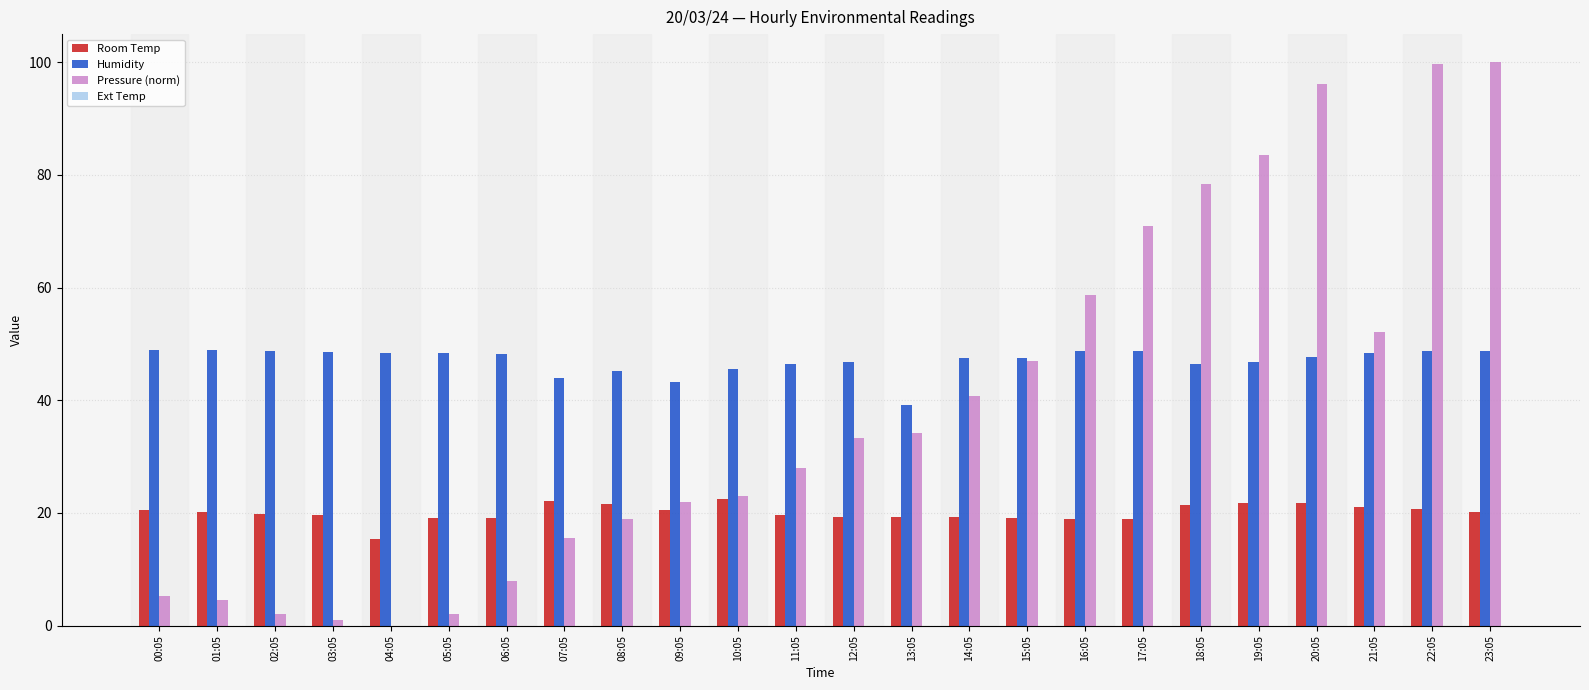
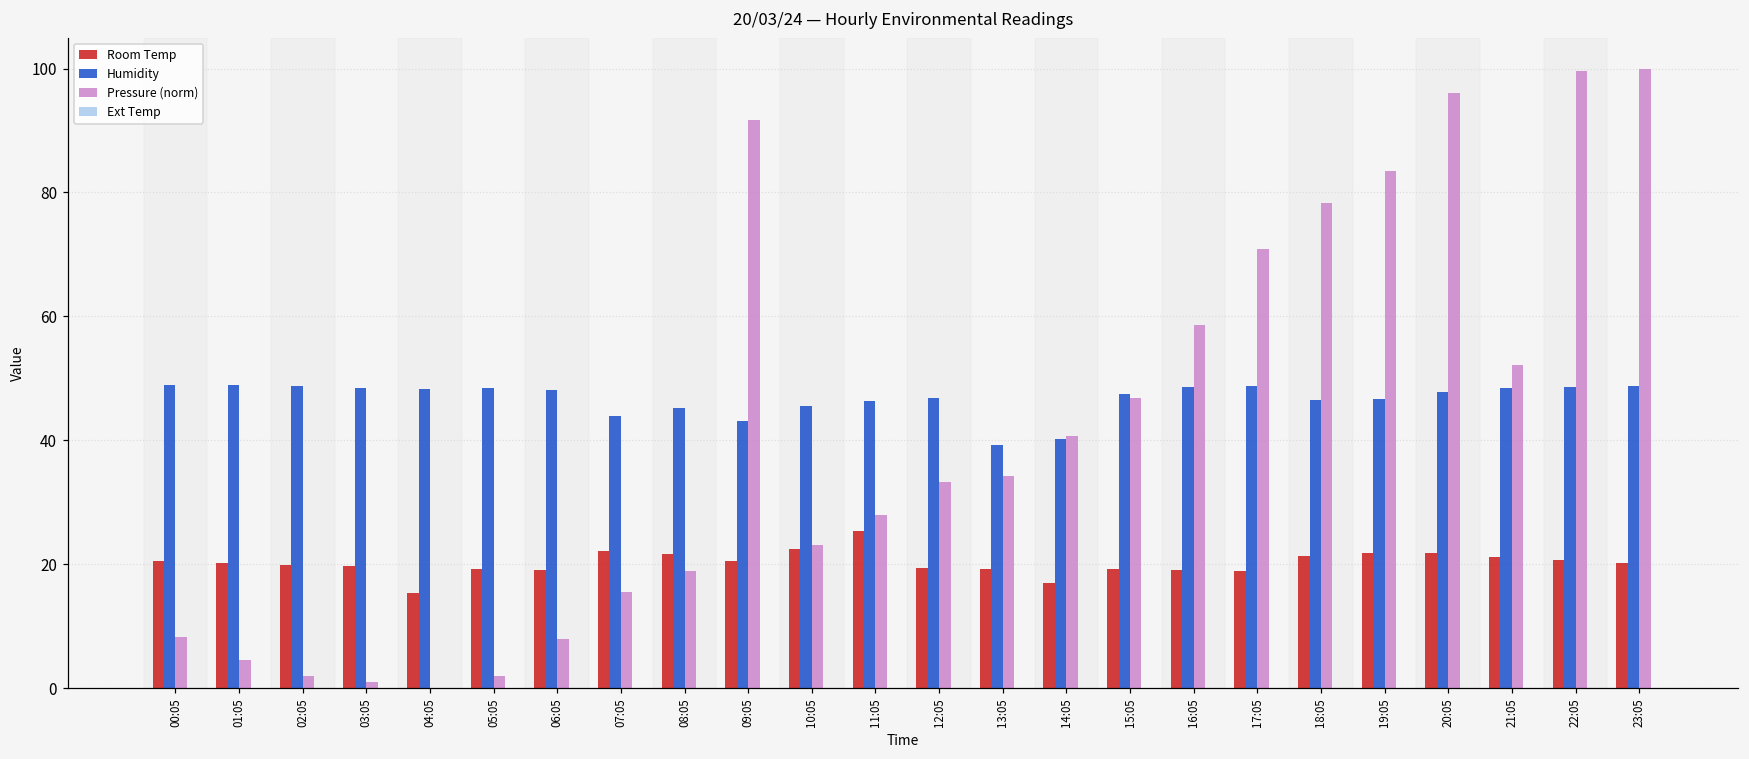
  {
    "Room Temp": {
      "00:05": 21,
      "01:05": 20,
      "02:05": 20,
      "03:05": 20,
      "04:05": 15,
      "05:05": 19,
      "06:05": 19,
      "07:05": 22,
      "08:05": 22,
      "09:05": 21,
      "10:05": 23,
-     "11:05": 20,
+     "11:05": 25,
      "12:05": 19,
      "13:05": 19,
-     "14:05": 19,
+     "14:05": 17,
      "15:05": 19,
      "16:05": 19,
      "17:05": 19,
      "18:05": 21,
      "19:05": 22,
      "20:05": 22,
      "21:05": 21,
      "22:05": 21,
      "23:05": 20
    },
    "Humidity": {
      "00:05": 49,
      "01:05": 49,
      "02:05": 49,
      "03:05": 49,
      "04:05": 48,
      "05:05": 48,
      "06:05": 48,
      "07:05": 44,
      "08:05": 45,
      "09:05": 43,
      "10:05": 46,
      "11:05": 46,
      "12:05": 47,
      "13:05": 39,
-     "14:05": 47,
+     "14:05": 40,
      "15:05": 47,
      "16:05": 49,
      "17:05": 49,
      "18:05": 46,
      "19:05": 47,
      "20:05": 48,
      "21:05": 48,
      "22:05": 49,
      "23:05": 49
    },
    "Pressure (norm)": {
-     "00:05": 5,
+     "00:05": 8,
      "01:05": 5,
      "02:05": 2,
      "03:05": 1,
      "04:05": 0,
      "05:05": 2,
      "06:05": 8,
      "07:05": 16,
      "08:05": 19,
-     "09:05": 22,
+     "09:05": 92,
      "10:05": 23,
      "11:05": 28,
      "12:05": 33,
      "13:05": 34,
      "14:05": 41,
      "15:05": 47,
      "16:05": 59,
      "17:05": 71,
      "18:05": 78,
      "19:05": 84,
      "20:05": 96,
      "21:05": 52,
      "22:05": 100,
      "23:05": 100
    },
    "Ext Temp": {
      "00:05": 0,
      "01:05": 0,
      "02:05": 0,
      "03:05": 0,
      "04:05": 0,
      "05:05": 0,
      "06:05": 0,
      "07:05": 0,
      "08:05": 0,
      "09:05": 0,
      "10:05": 0,
      "11:05": 0,
      "12:05": 0,
      "13:05": 0,
      "14:05": 0,
      "15:05": 0,
      "16:05": 0,
      "17:05": 0,
      "18:05": 0,
      "19:05": 0,
      "20:05": 0,
      "21:05": 0,
      "22:05": 0,
      "23:05": 0
    }
  }
